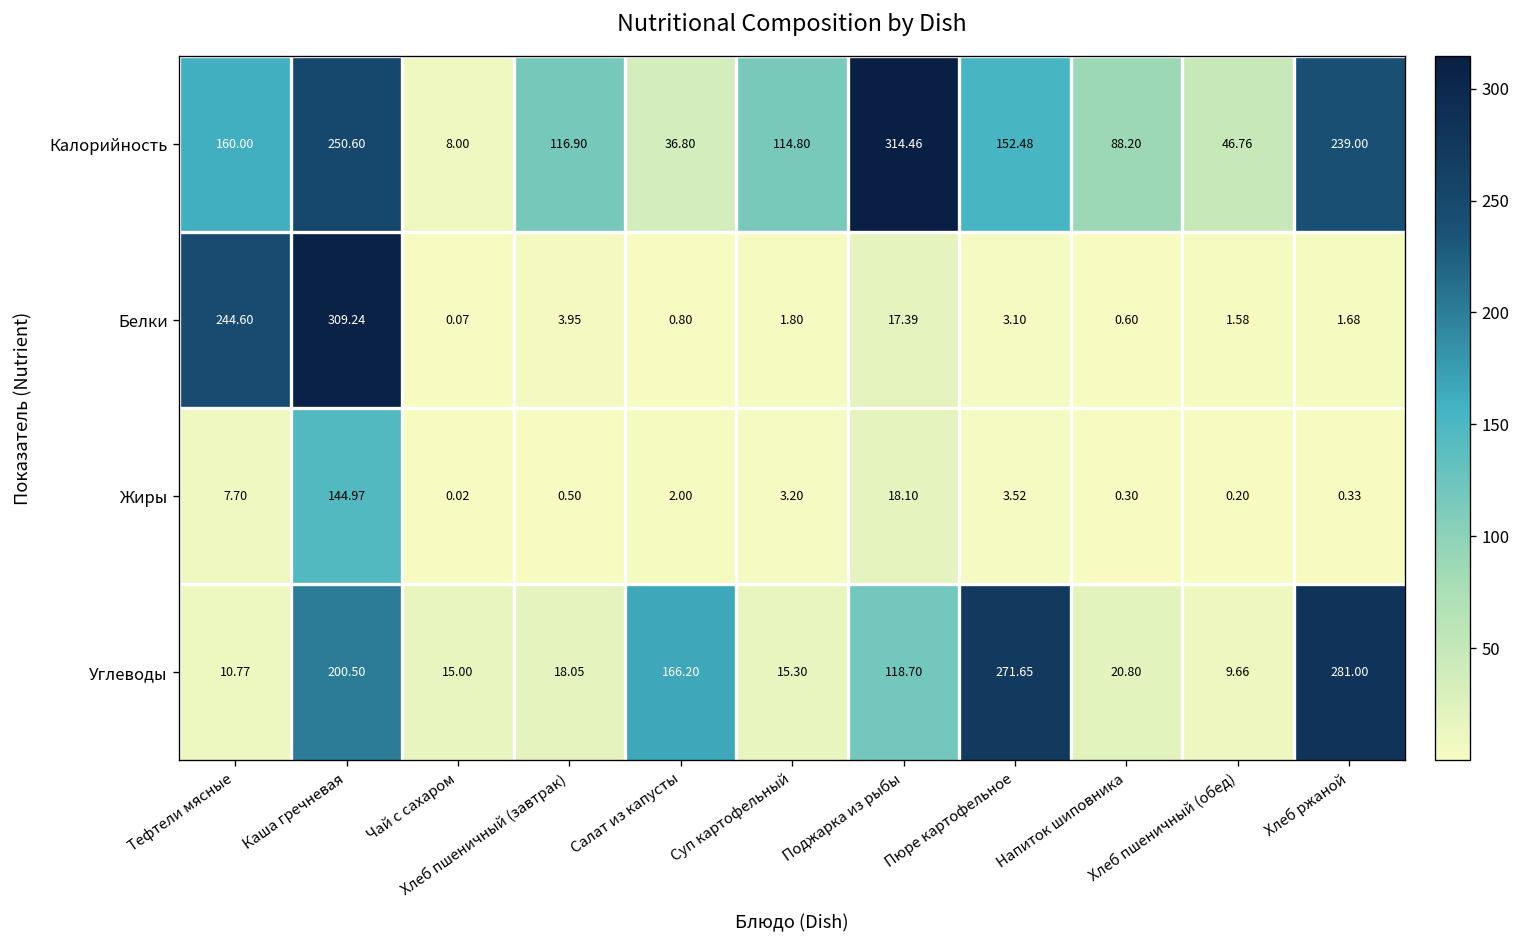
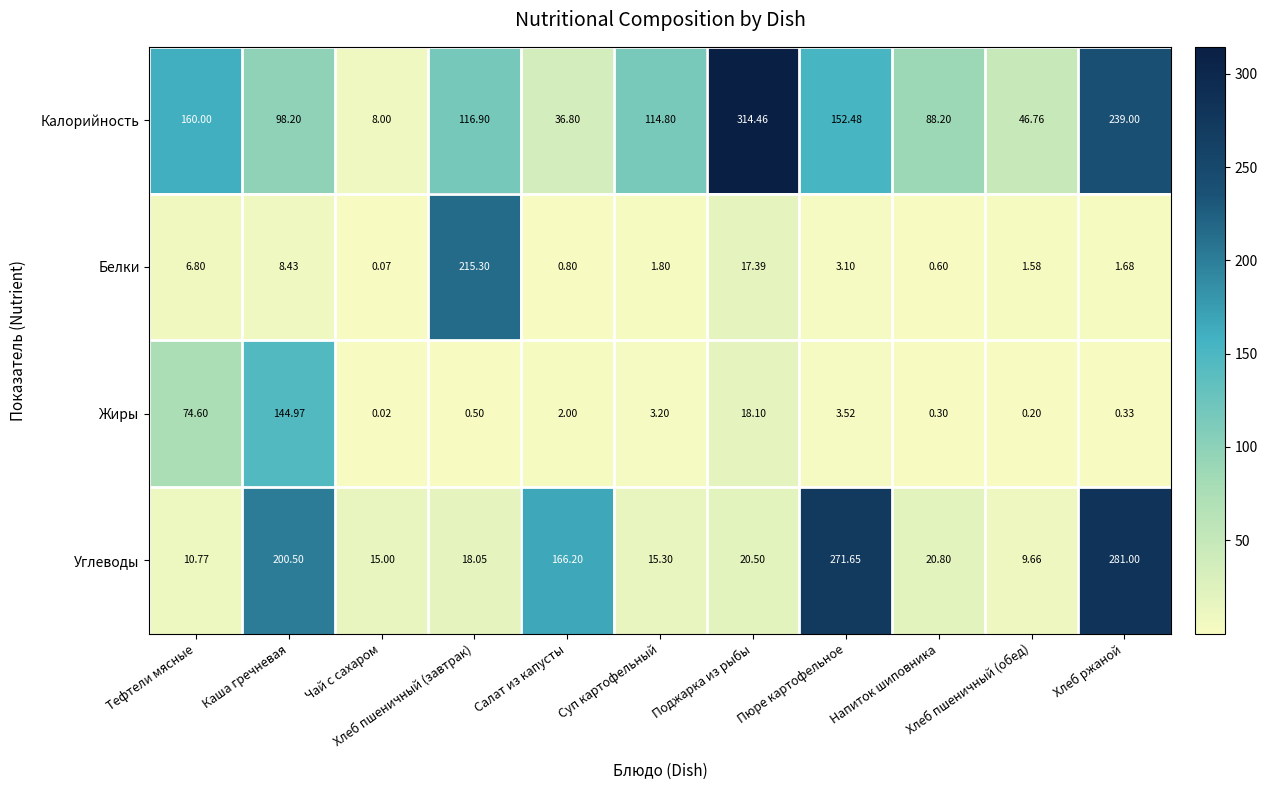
  {
    "Калорийность": {
      "Тефтели мясные": 160.00,
-     "Каша гречневая": 250.60,
+     "Каша гречневая": 98.20,
      "Чай с сахаром": 8.00,
      "Хлеб пшеничный (завтрак)": 116.90,
      "Салат из капусты": 36.80,
      "Суп картофельный": 114.80,
      "Поджарка из рыбы": 314.46,
      "Пюре картофельное": 152.48,
      "Напиток шиповника": 88.20,
      "Хлеб пшеничный (обед)": 46.76,
      "Хлеб ржаной": 239.00
    },
    "Белки": {
-     "Тефтели мясные": 244.60,
-     "Каша гречневая": 309.24,
+     "Тефтели мясные": 6.80,
+     "Каша гречневая": 8.43,
      "Чай с сахаром": 0.07,
-     "Хлеб пшеничный (завтрак)": 3.95,
+     "Хлеб пшеничный (завтрак)": 215.30,
      "Салат из капусты": 0.80,
      "Суп картофельный": 1.80,
      "Поджарка из рыбы": 17.39,
      "Пюре картофельное": 3.10,
      "Напиток шиповника": 0.60,
      "Хлеб пшеничный (обед)": 1.58,
      "Хлеб ржаной": 1.68
    },
    "Жиры": {
-     "Тефтели мясные": 7.70,
+     "Тефтели мясные": 74.60,
      "Каша гречневая": 144.97,
      "Чай с сахаром": 0.02,
      "Хлеб пшеничный (завтрак)": 0.50,
      "Салат из капусты": 2.00,
      "Суп картофельный": 3.20,
      "Поджарка из рыбы": 18.10,
      "Пюре картофельное": 3.52,
      "Напиток шиповника": 0.30,
      "Хлеб пшеничный (обед)": 0.20,
      "Хлеб ржаной": 0.33
    },
    "Углеводы": {
      "Тефтели мясные": 10.77,
      "Каша гречневая": 200.50,
      "Чай с сахаром": 15.00,
      "Хлеб пшеничный (завтрак)": 18.05,
      "Салат из капусты": 166.20,
      "Суп картофельный": 15.30,
-     "Поджарка из рыбы": 118.70,
+     "Поджарка из рыбы": 20.50,
      "Пюре картофельное": 271.65,
      "Напиток шиповника": 20.80,
      "Хлеб пшеничный (обед)": 9.66,
      "Хлеб ржаной": 281.00
    }
  }
